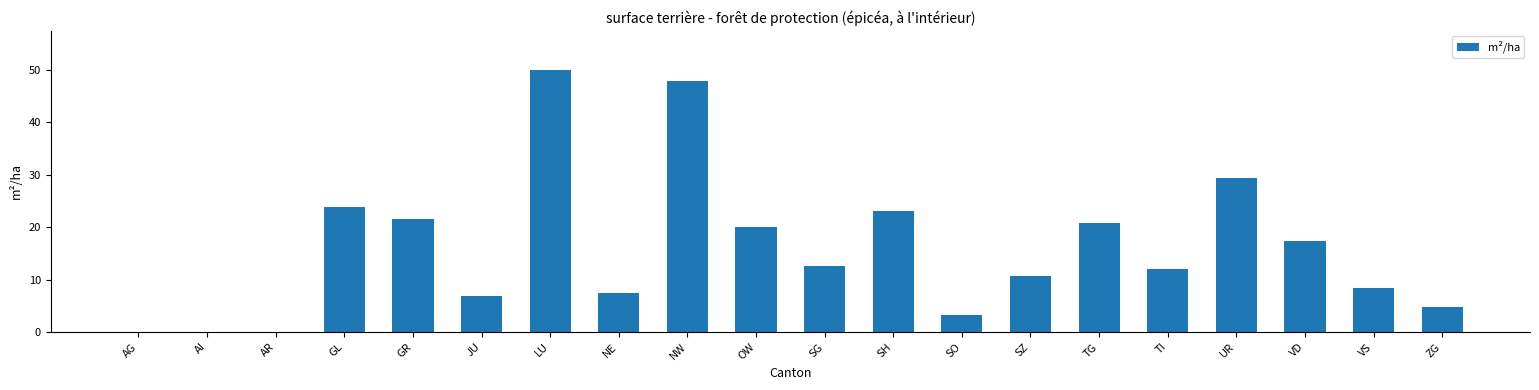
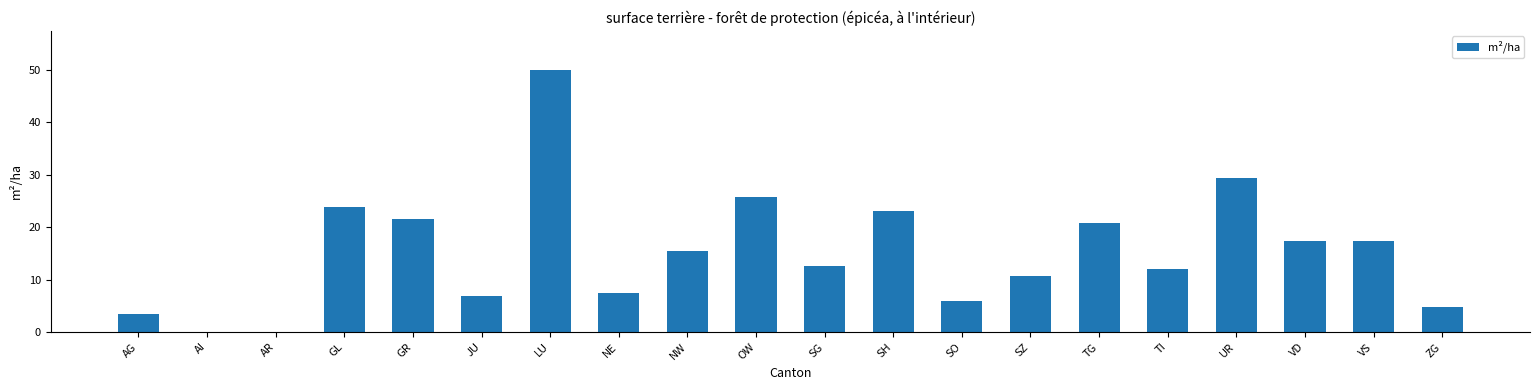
  {
-   "AG": 0,
+   "AG": 3,
    "AI": 0,
    "AR": 0,
    "GL": 24,
    "GR": 22,
    "JU": 7,
    "LU": 50,
    "NE": 7,
-   "NW": 48,
-   "OW": 20,
+   "NW": 15,
+   "OW": 26,
    "SG": 13,
    "SH": 23,
-   "SO": 3,
+   "SO": 6,
    "SZ": 11,
    "TG": 21,
    "TI": 12,
    "UR": 29,
    "VD": 17,
-   "VS": 8,
+   "VS": 17,
    "ZG": 5
  }
